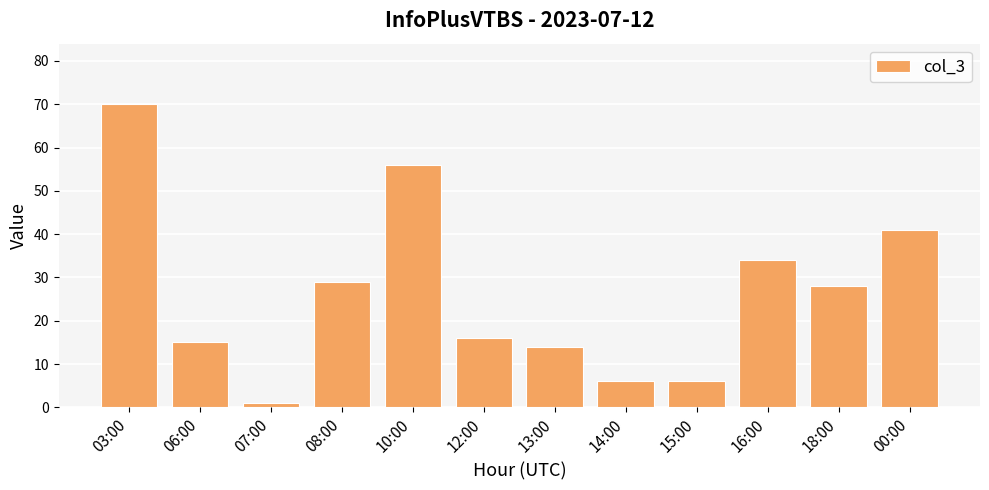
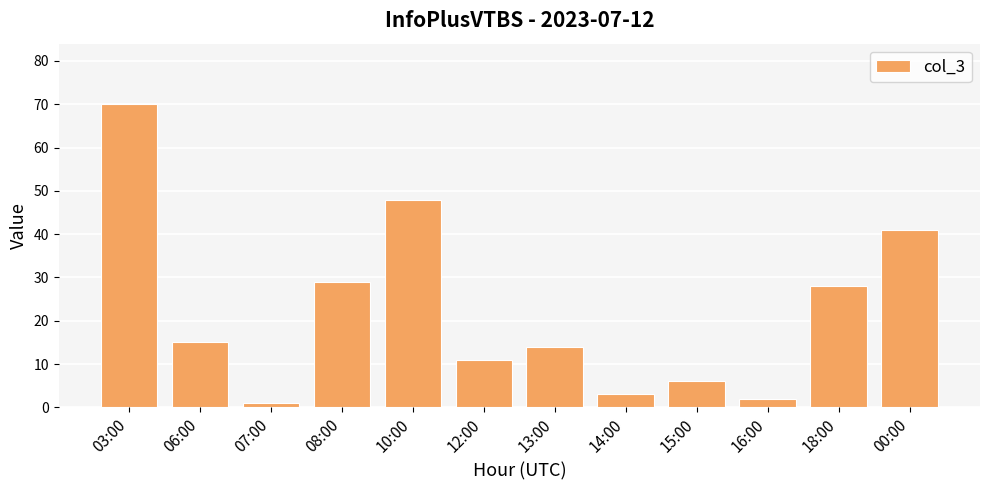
  {
    "03:00": 70,
    "06:00": 15,
    "07:00": 1,
    "08:00": 29,
-   "10:00": 56,
-   "12:00": 16,
+   "10:00": 48,
+   "12:00": 11,
    "13:00": 14,
-   "14:00": 6,
+   "14:00": 3,
    "15:00": 6,
-   "16:00": 34,
+   "16:00": 2,
    "18:00": 28,
    "00:00": 41
  }
